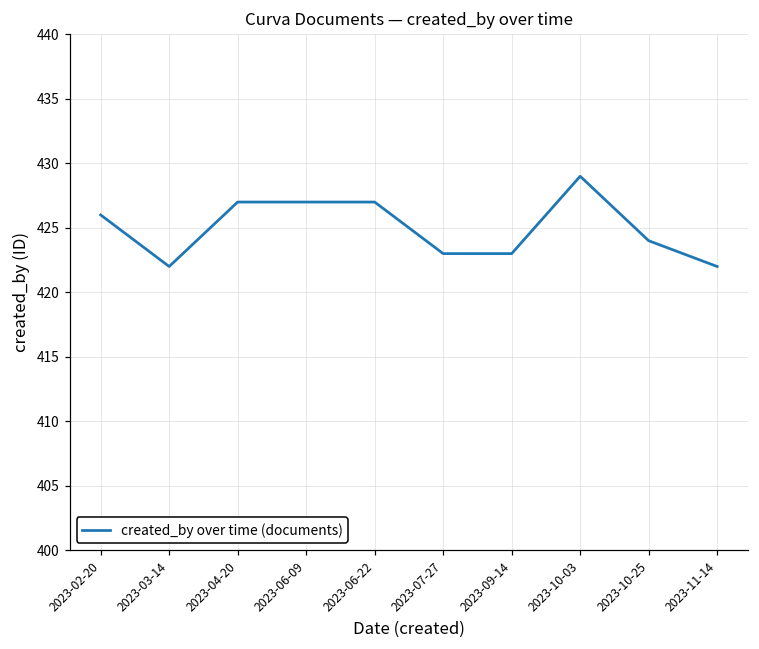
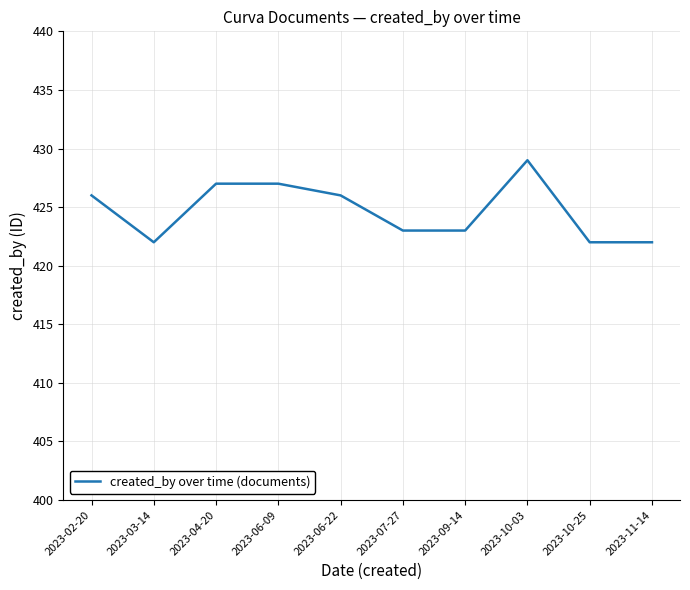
  {
    "2023-02-20": 426,
    "2023-03-14": 422,
    "2023-04-20": 427,
    "2023-06-09": 427,
-   "2023-06-22": 427,
+   "2023-06-22": 426,
    "2023-07-27": 423,
    "2023-09-14": 423,
    "2023-10-03": 429,
-   "2023-10-25": 424,
+   "2023-10-25": 422,
    "2023-11-14": 422
  }
